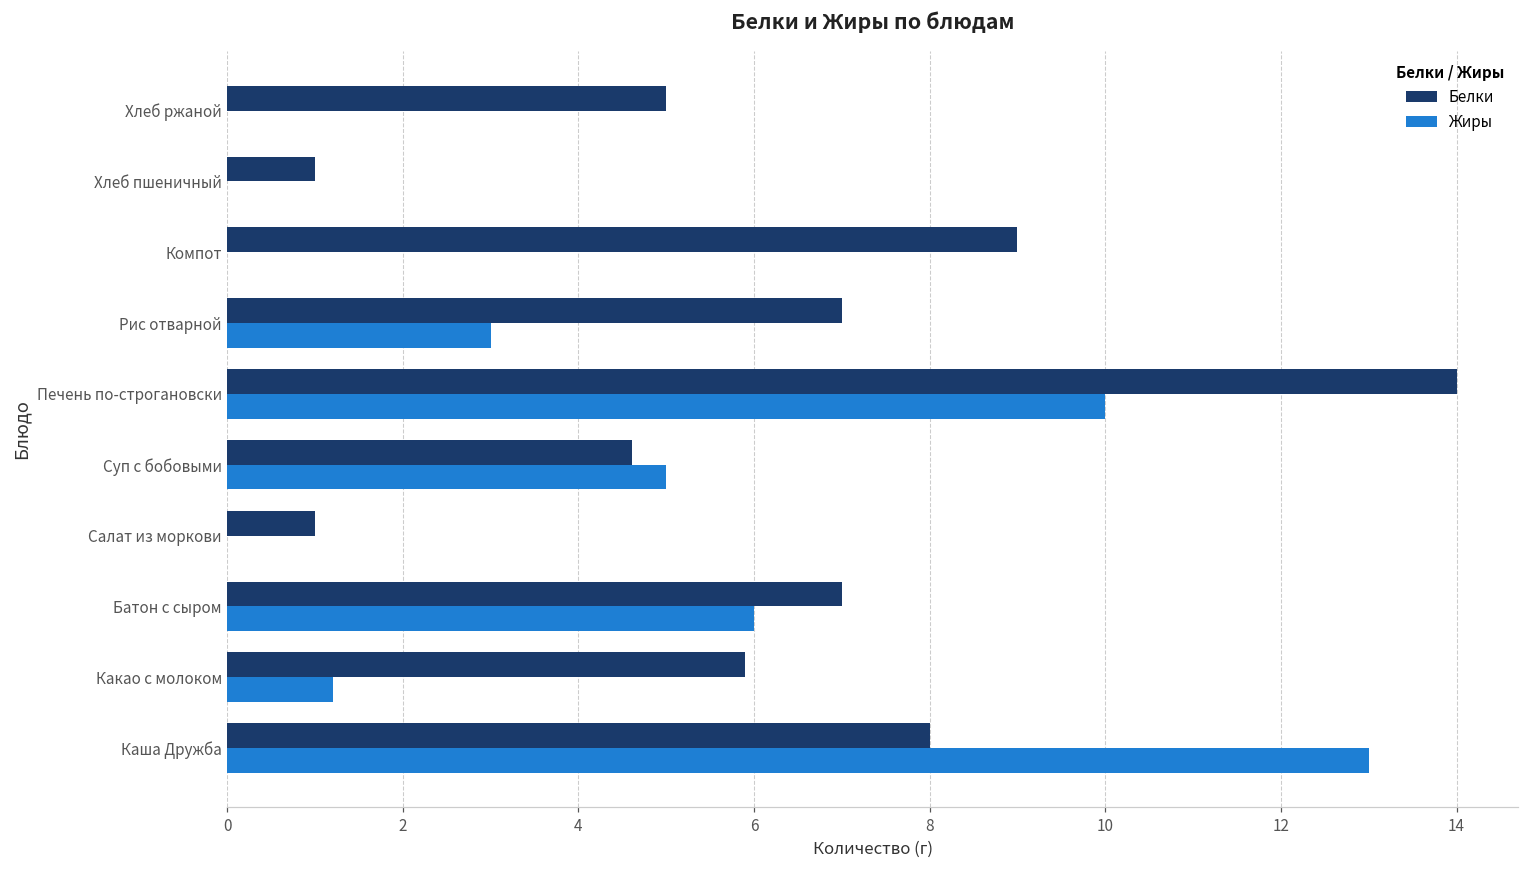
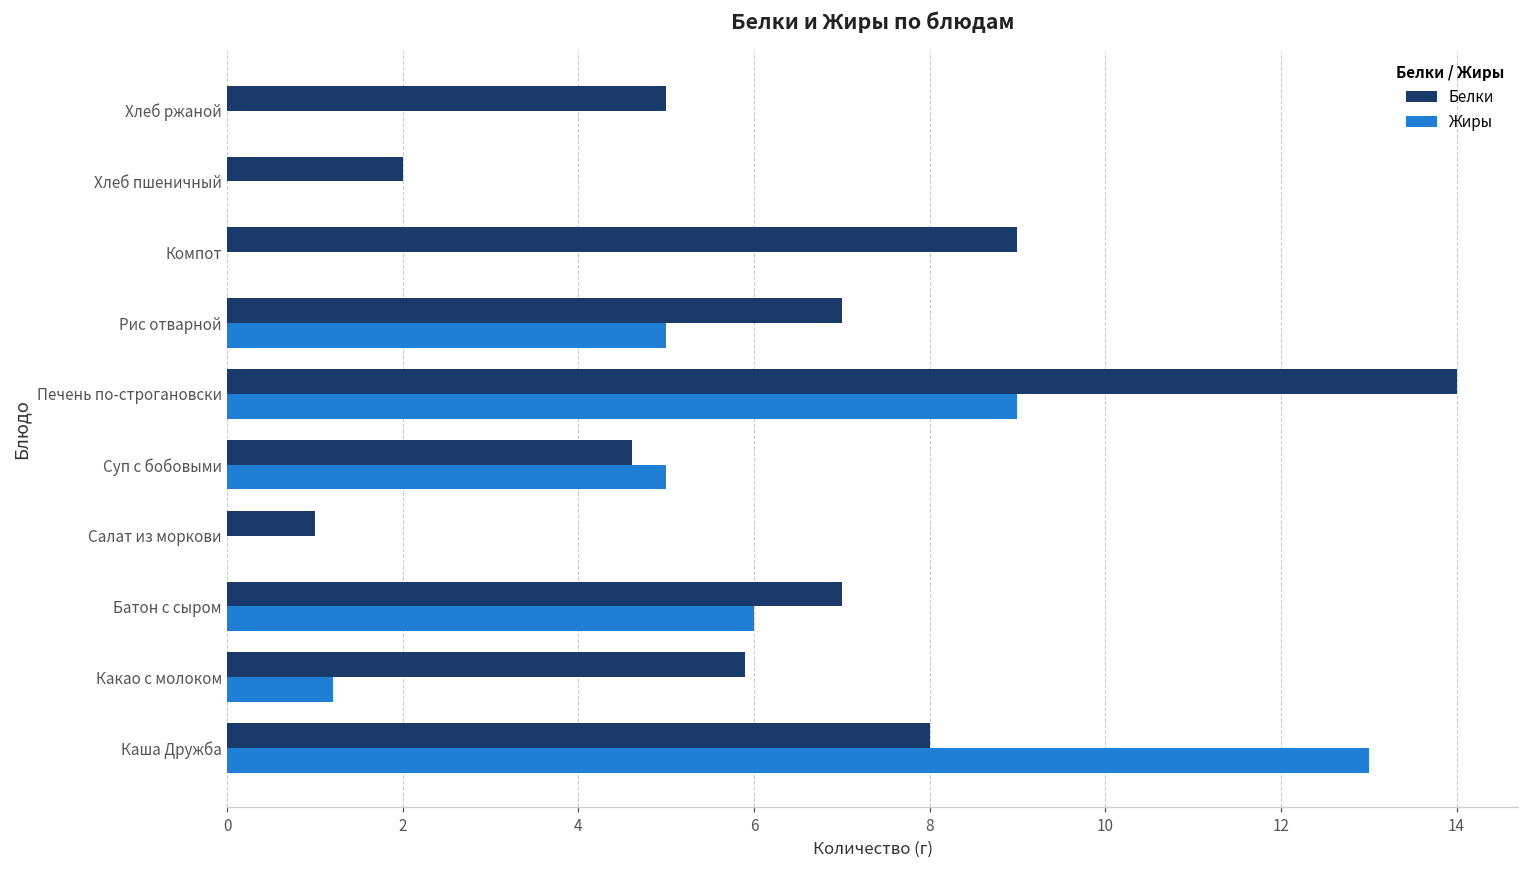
  {
    "Белки": {
      "Хлеб ржаной": 5,
-     "Хлеб пшеничный": 1,
+     "Хлеб пшеничный": 2,
      "Компот": 9,
      "Рис отварной": 7,
      "Печень по-строгановски": 14,
      "Суп с бобовыми": 4.6,
      "Салат из моркови": 1,
      "Батон с сыром": 7,
      "Какао с молоком": 5.9,
      "Каша Дружба": 8
    },
    "Жиры": {
      "Хлеб ржаной": 0,
      "Хлеб пшеничный": 0,
      "Компот": 0,
-     "Рис отварной": 3,
-     "Печень по-строгановски": 10,
+     "Рис отварной": 5,
+     "Печень по-строгановски": 9,
      "Суп с бобовыми": 5,
      "Салат из моркови": 0,
      "Батон с сыром": 6,
      "Какао с молоком": 1.2,
      "Каша Дружба": 13
    }
  }
